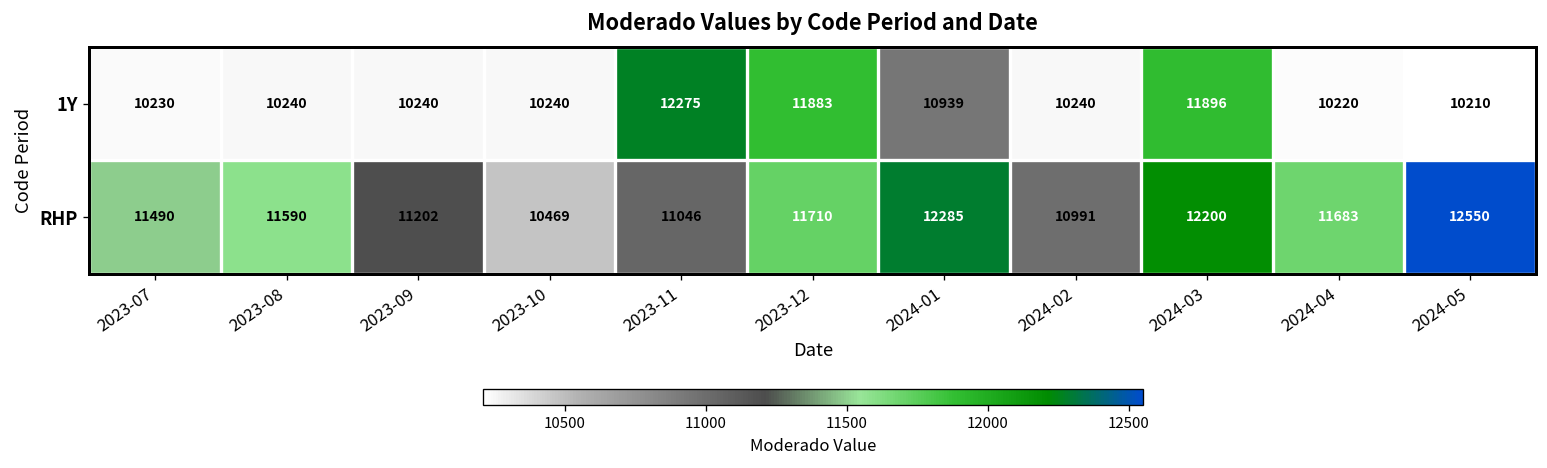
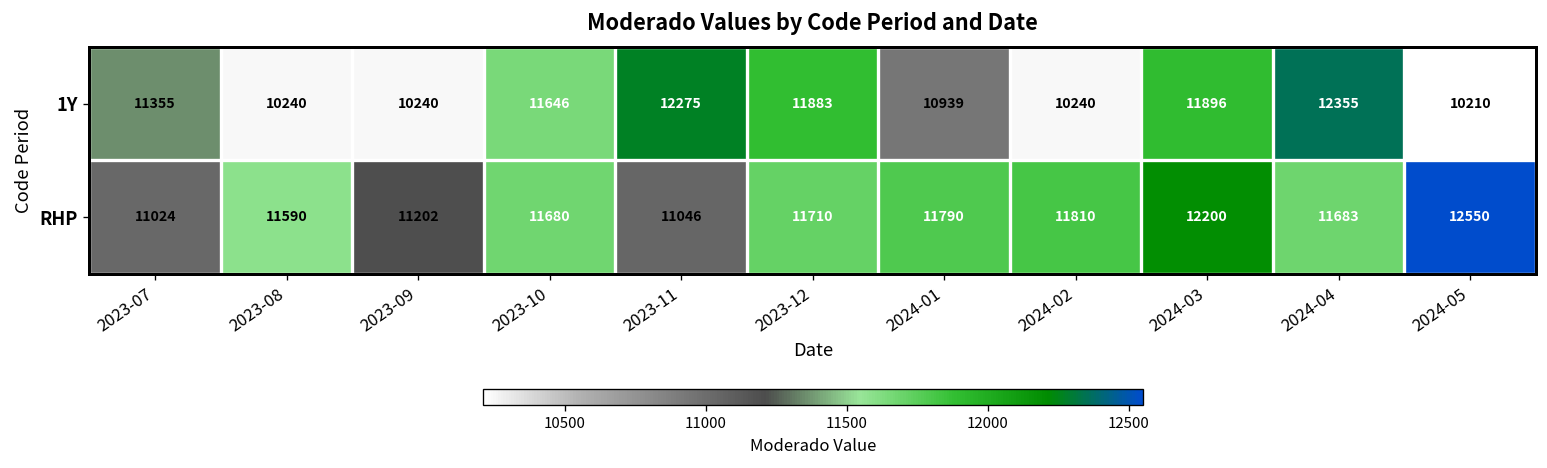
  {
    "1Y": {
-     "2023-07": 10230,
+     "2023-07": 11355,
      "2023-08": 10240,
      "2023-09": 10240,
-     "2023-10": 10240,
+     "2023-10": 11646,
      "2023-11": 12275,
      "2023-12": 11883,
      "2024-01": 10939,
      "2024-02": 10240,
      "2024-03": 11896,
-     "2024-04": 10220,
+     "2024-04": 12355,
      "2024-05": 10210
    },
    "RHP": {
-     "2023-07": 11490,
+     "2023-07": 11024,
      "2023-08": 11590,
      "2023-09": 11202,
-     "2023-10": 10469,
+     "2023-10": 11680,
      "2023-11": 11046,
      "2023-12": 11710,
-     "2024-01": 12285,
-     "2024-02": 10991,
+     "2024-01": 11790,
+     "2024-02": 11810,
      "2024-03": 12200,
      "2024-04": 11683,
      "2024-05": 12550
    }
  }
